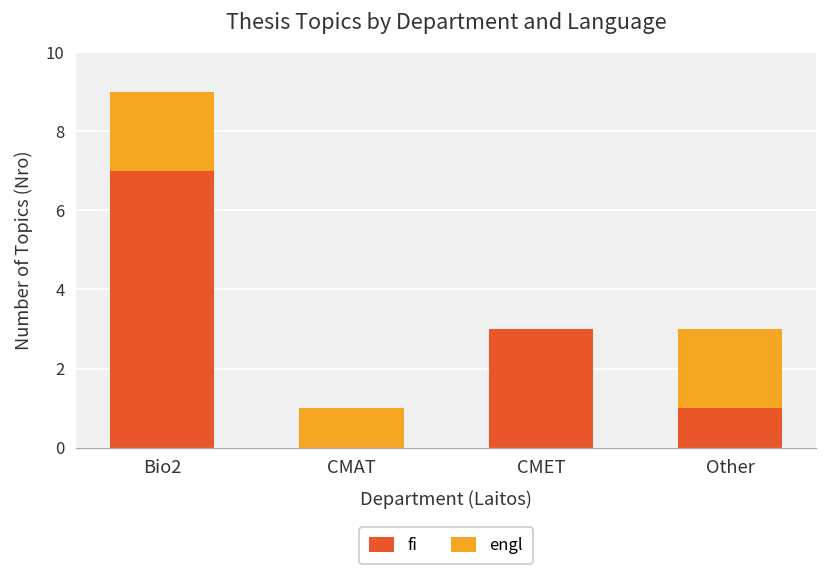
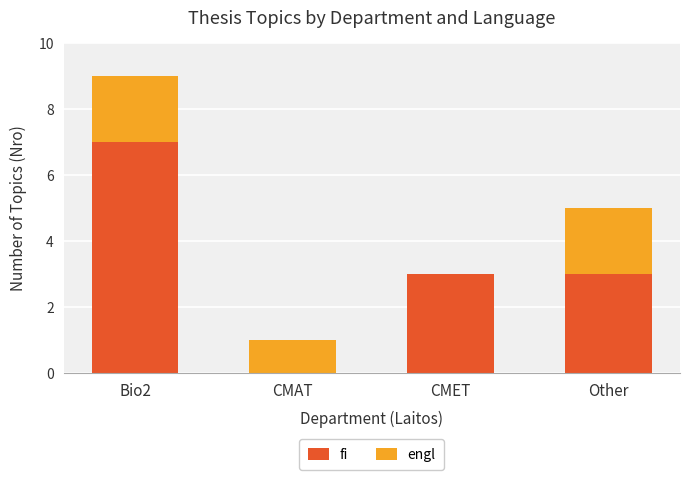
  {
    "fi": {
      "Bio2": 7,
      "CMAT": 0,
      "CMET": 3,
-     "Other": 1
+     "Other": 3
    },
    "engl": {
      "Bio2": 2,
      "CMAT": 1,
      "CMET": 0,
      "Other": 2
    }
  }
